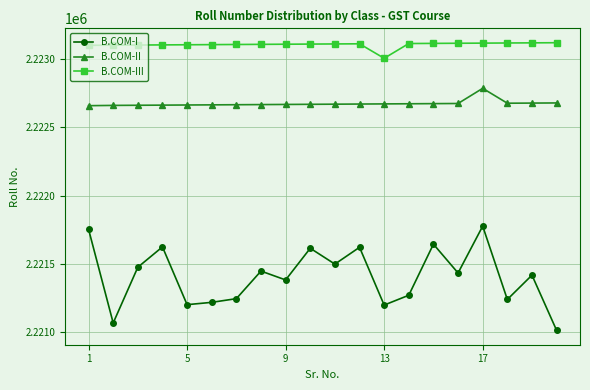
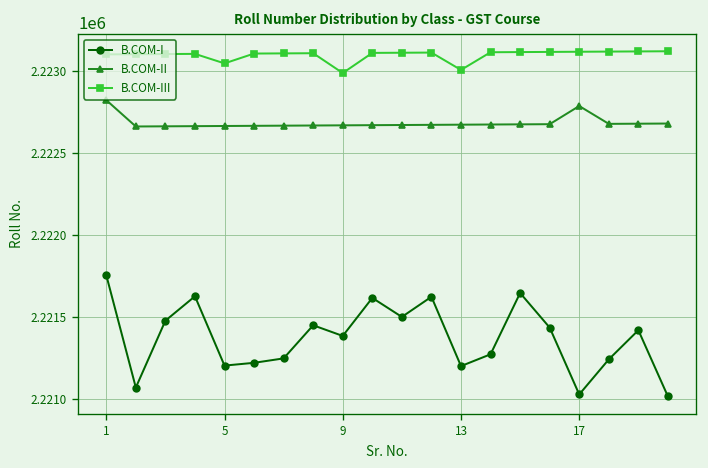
  {
    "B.COM-I": {
      "1": 2221750,
      "5": 2221200,
      "9": 2221380,
      "13": 2221200,
-     "17": 2221780
+     "17": 2221030
    },
    "B.COM-II": {
-     "1": 2222660,
+     "1": 2222820,
      "5": 2222660,
      "9": 2222670,
      "13": 2222670,
      "17": 2222790
    },
    "B.COM-III": {
-     "5": 2223100,
-     "9": 2223110,
+     "5": 2223050,
+     "9": 2222990,
      "13": 2223010,
      "17": 2223120
    }
  }
